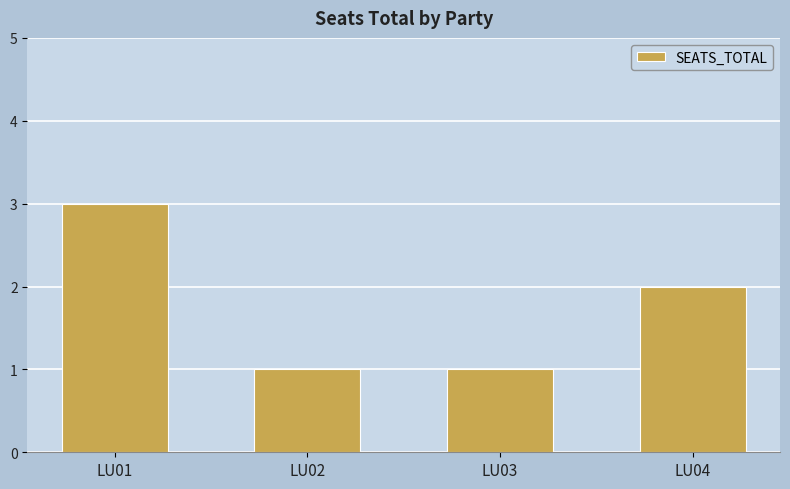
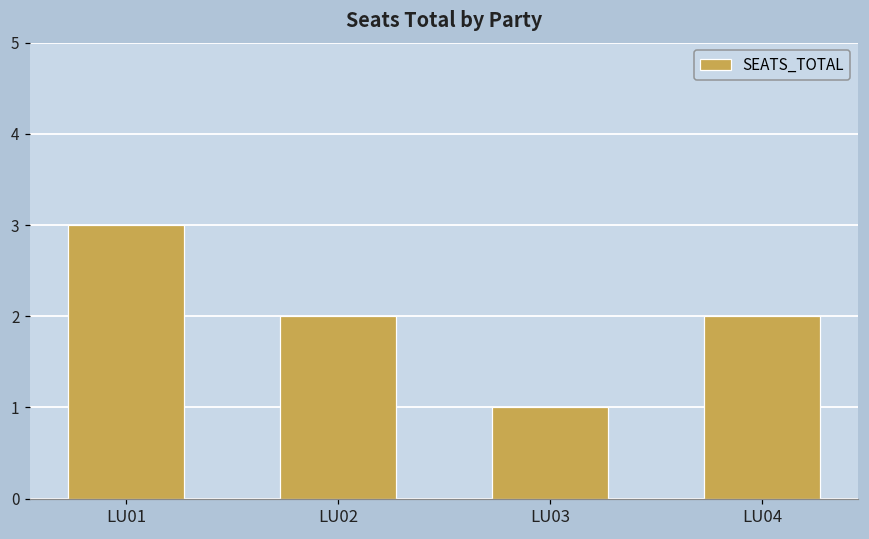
  {
    "LU01": 3,
-   "LU02": 1,
+   "LU02": 2,
    "LU03": 1,
    "LU04": 2
  }
